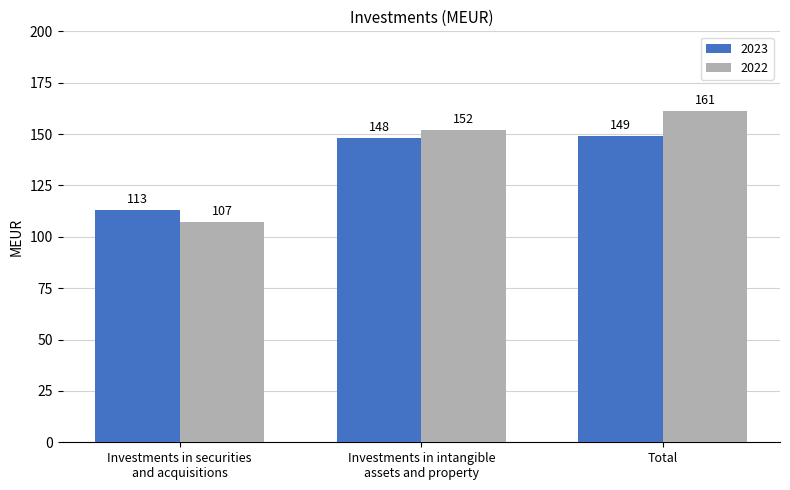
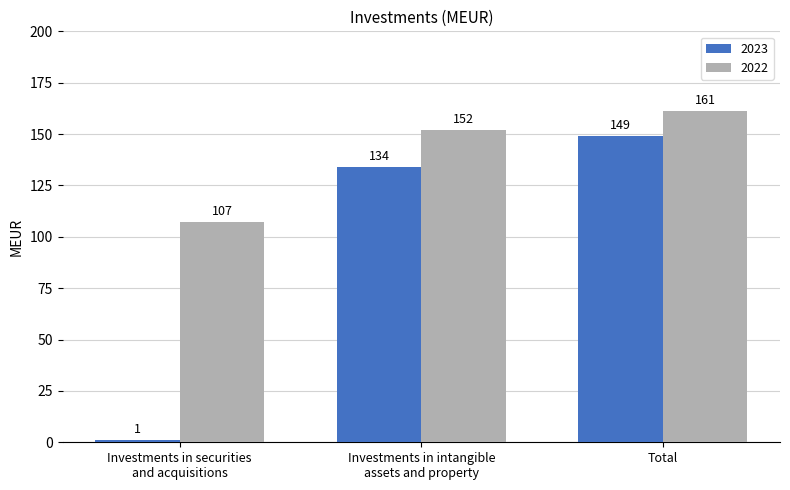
  {
    "2023": {
-     "Investments in securities and acquisitions": 113,
-     "Investments in intangible assets and property": 148,
+     "Investments in securities and acquisitions": 1,
+     "Investments in intangible assets and property": 134,
      "Total": 149
    },
    "2022": {
      "Investments in securities and acquisitions": 107,
      "Investments in intangible assets and property": 152,
      "Total": 161
    }
  }
